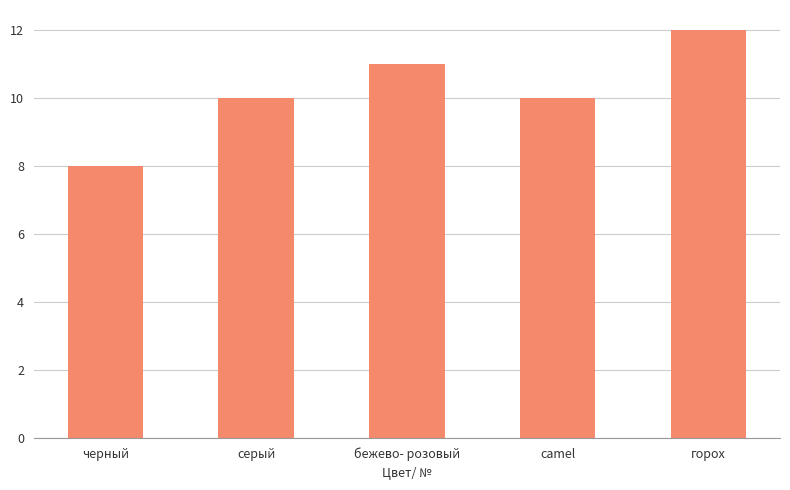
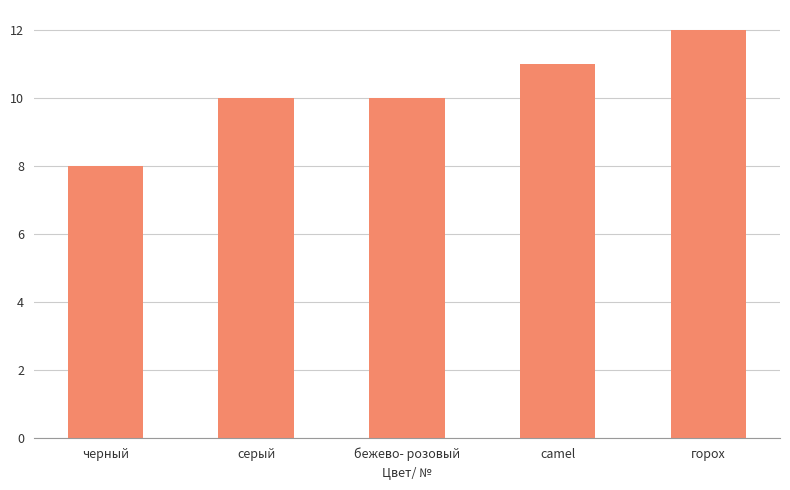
  {
    "черный": 8,
    "серый": 10,
-   "бежево- розовый": 11,
-   "camel": 10,
+   "бежево- розовый": 10,
+   "camel": 11,
    "горох": 12
  }
